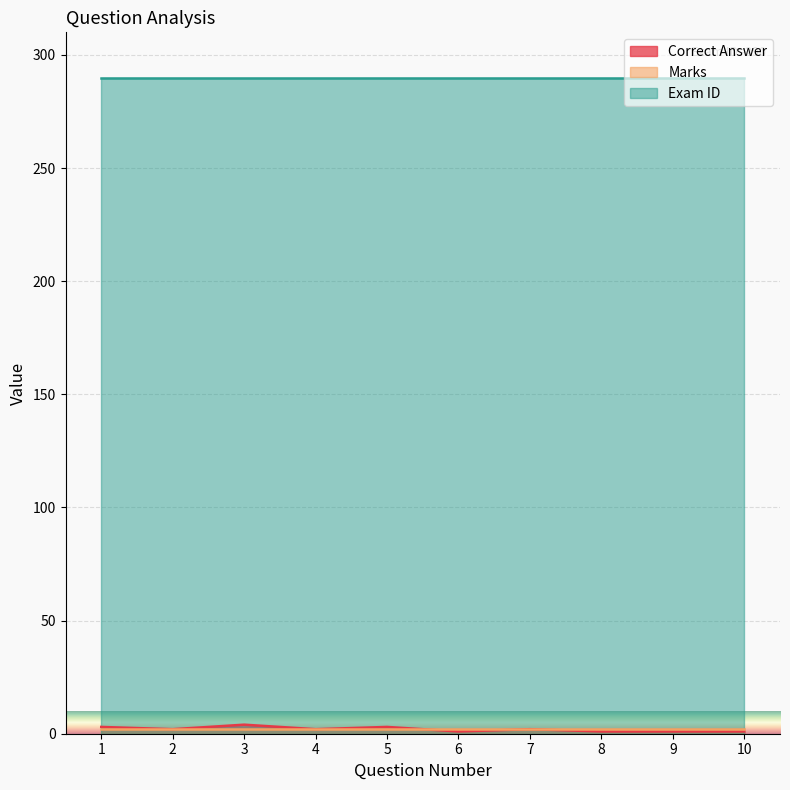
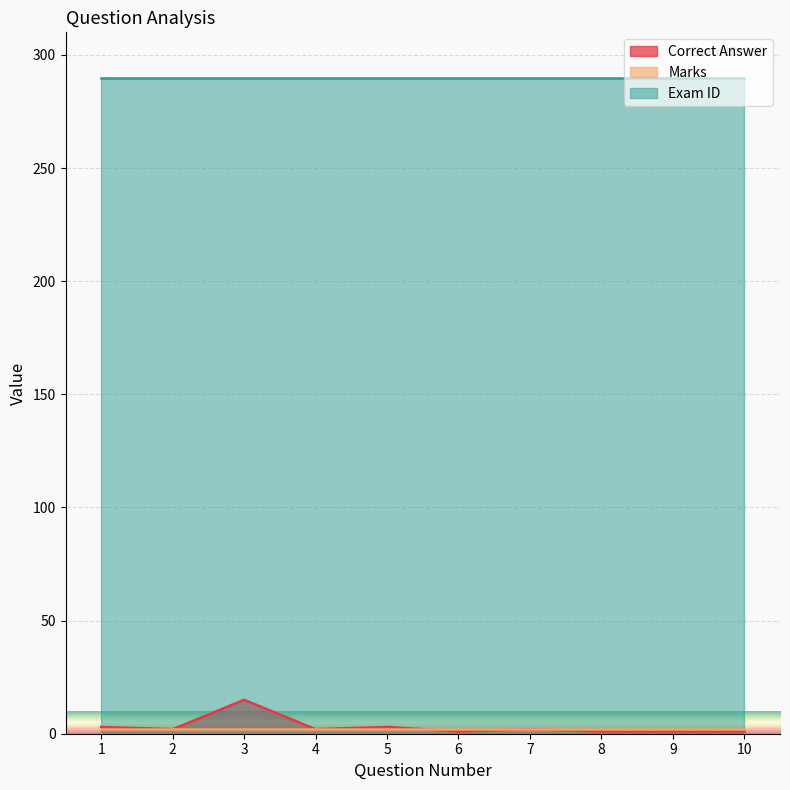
  {
    "Correct Answer": {
-     "3": 4
+     "3": 15
    },
    "Marks": {
      "3": 2
    },
    "Exam ID": {
      "1": 290,
      "2": 290,
      "3": 290,
      "4": 290,
      "5": 290,
      "6": 290,
      "7": 290,
      "8": 290
    }
  }
